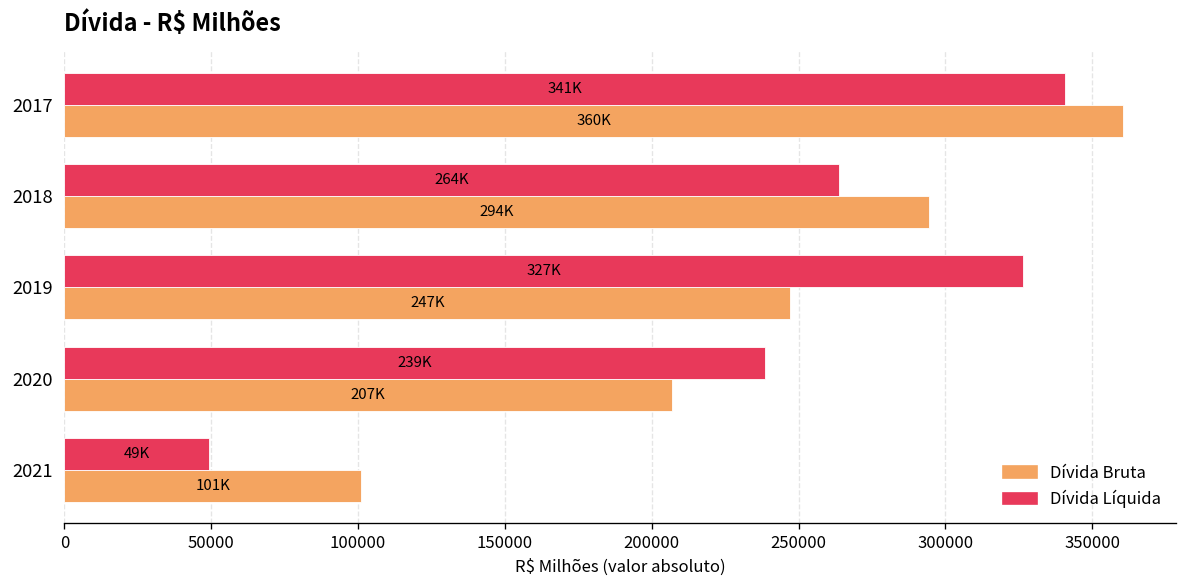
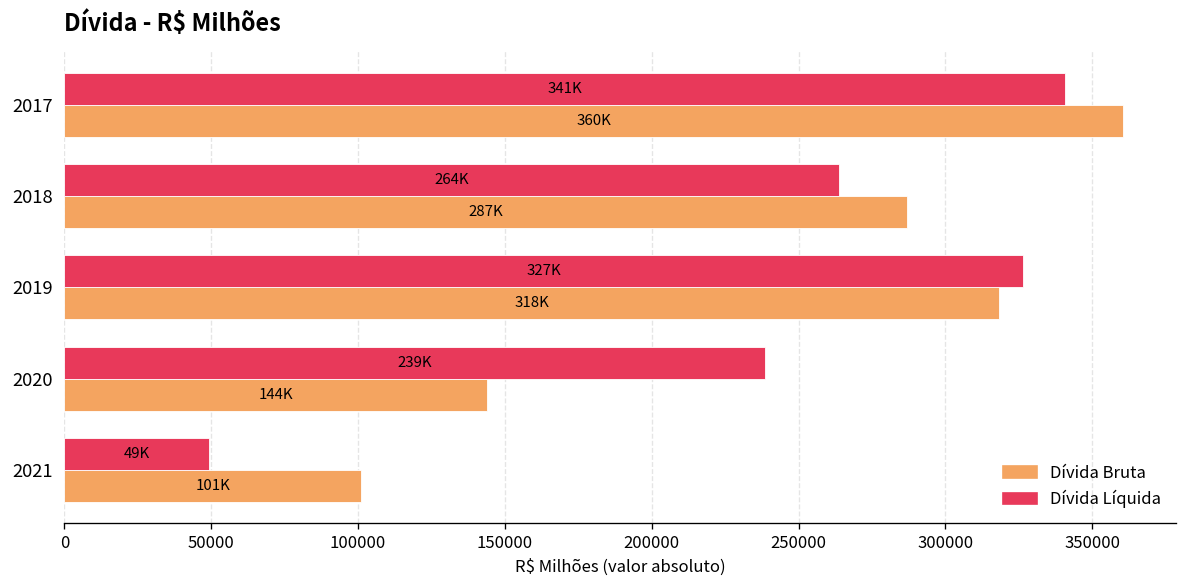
  {
    "Dívida Bruta": {
      "2017": "360K",
-     "2018": "294K",
-     "2019": "247K",
-     "2020": "207K",
+     "2018": "287K",
+     "2019": "318K",
+     "2020": "144K",
      "2021": "101K"
    },
    "Dívida Líquida": {
      "2017": "341K",
      "2018": "264K",
      "2019": "327K",
      "2020": "239K",
      "2021": "49K"
    }
  }
